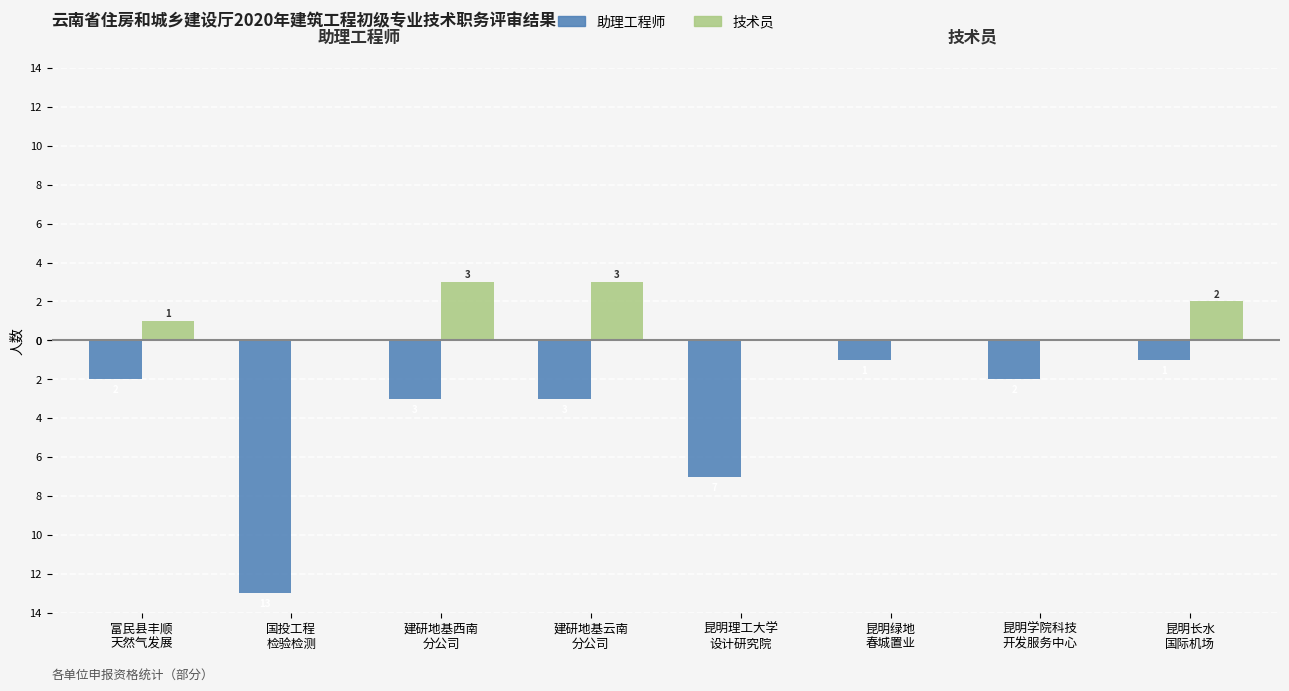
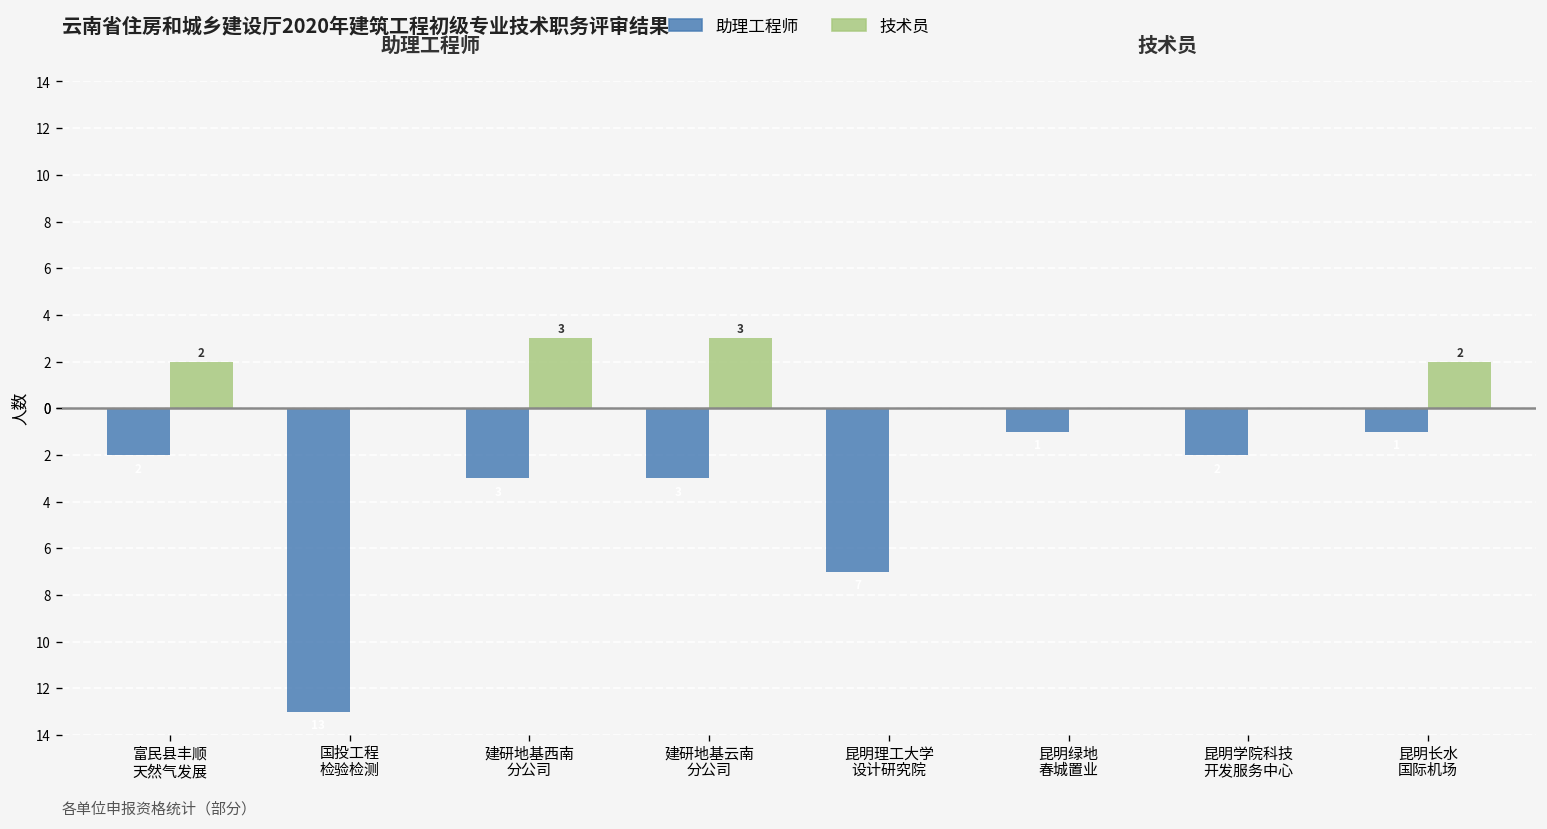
  {
    "技术员": {
-     "富民县丰顺 天然气发展": 1,
+     "富民县丰顺 天然气发展": 2,
      "建研地基西南 分公司": 3,
      "建研地基云南 分公司": 3,
      "昆明长水 国际机场": 2
    }
  }
